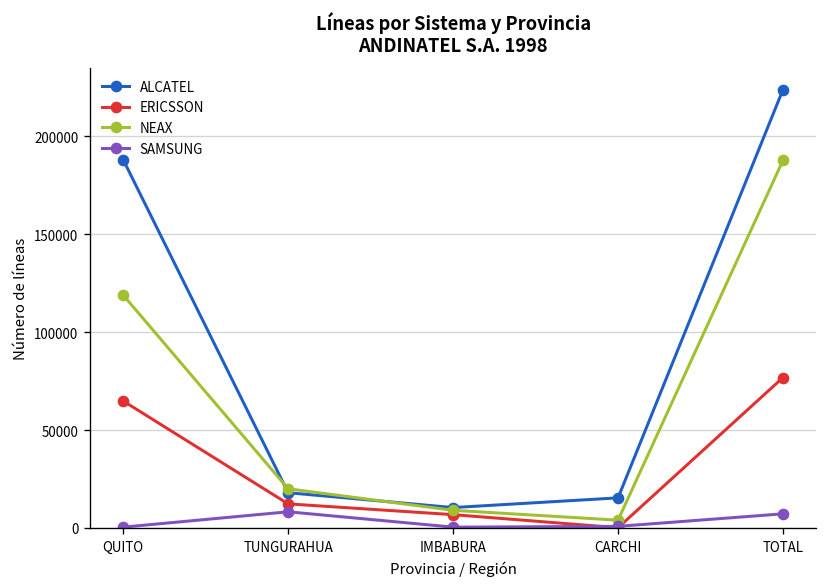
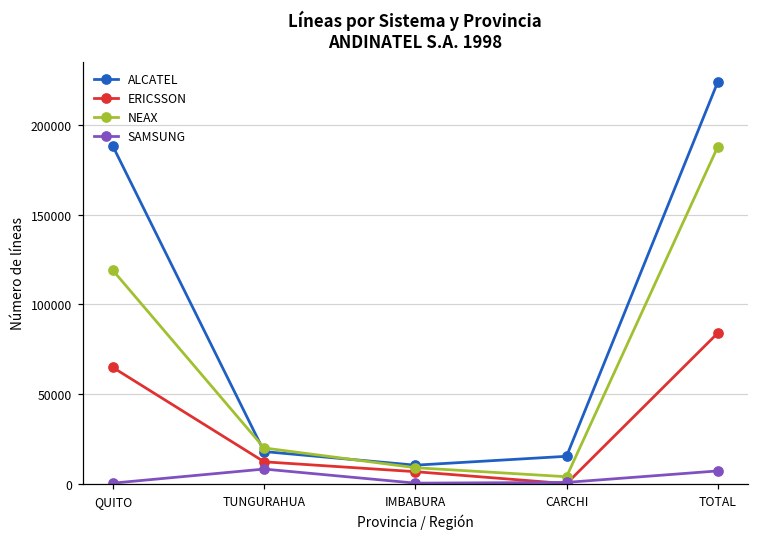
  {
    "ALCATEL": {
      "QUITO": 188000,
      "TUNGURAHUA": 18000,
      "CARCHI": 15000,
      "TOTAL": 224000
    },
    "ERICSSON": {
      "QUITO": 65000,
      "TUNGURAHUA": 12000,
      "IMBABURA": 7000,
-     "TOTAL": 77000
+     "TOTAL": 84000
    },
    "NEAX": {
      "QUITO": 119000,
      "TUNGURAHUA": 20000,
      "CARCHI": 4000,
      "TOTAL": 188000
    },
    "SAMSUNG": {
      "QUITO": 0,
      "TUNGURAHUA": 8000,
      "IMBABURA": 0,
      "TOTAL": 7000
    }
  }
